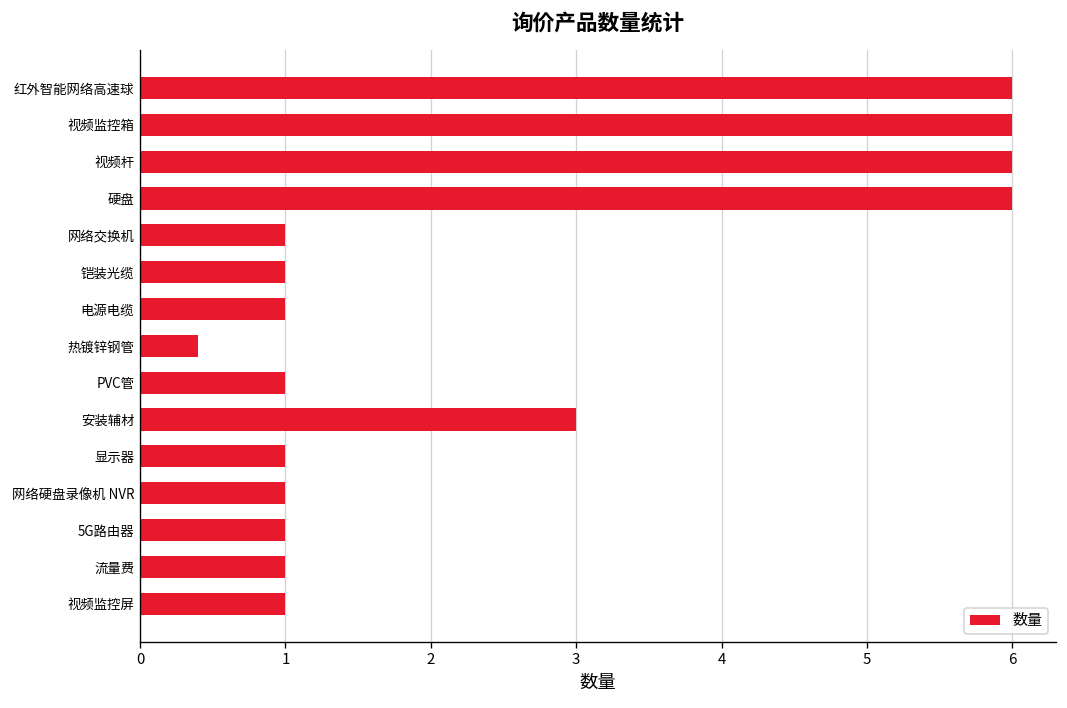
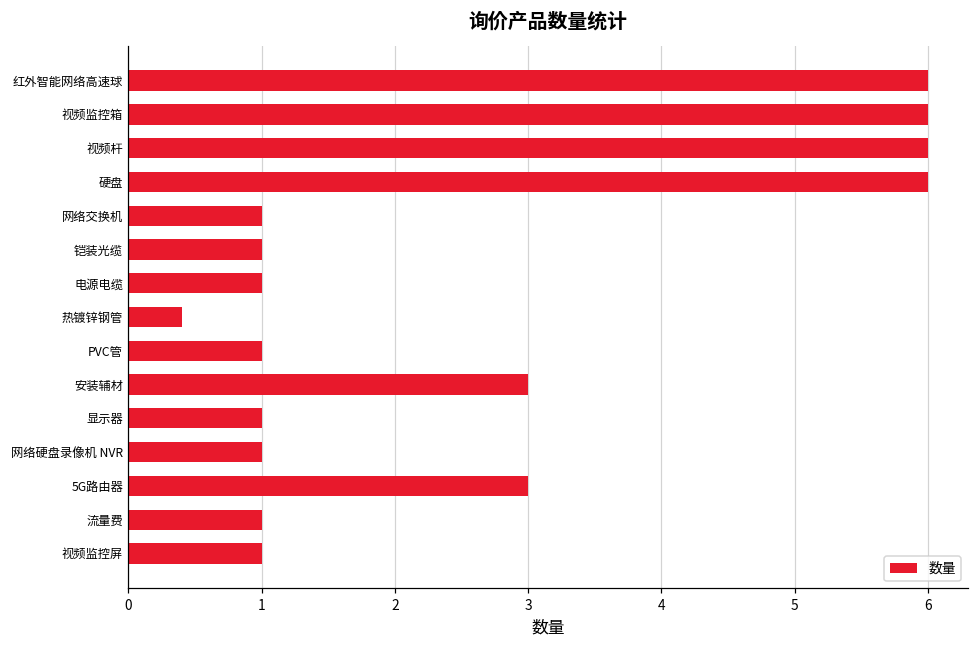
  {
    "红外智能网络高速球": 6,
    "视频监控箱": 6,
    "视频杆": 6,
    "硬盘": 6,
    "网络交换机": 1,
    "铠装光缆": 1,
    "电源电缆": 1,
    "热镀锌钢管": 0.40,
    "PVC管": 1,
    "安装辅材": 3,
    "显示器": 1,
    "网络硬盘录像机 NVR": 1,
-   "5G路由器": 1,
+   "5G路由器": 3,
    "流量费": 1,
    "视频监控屏": 1
  }
